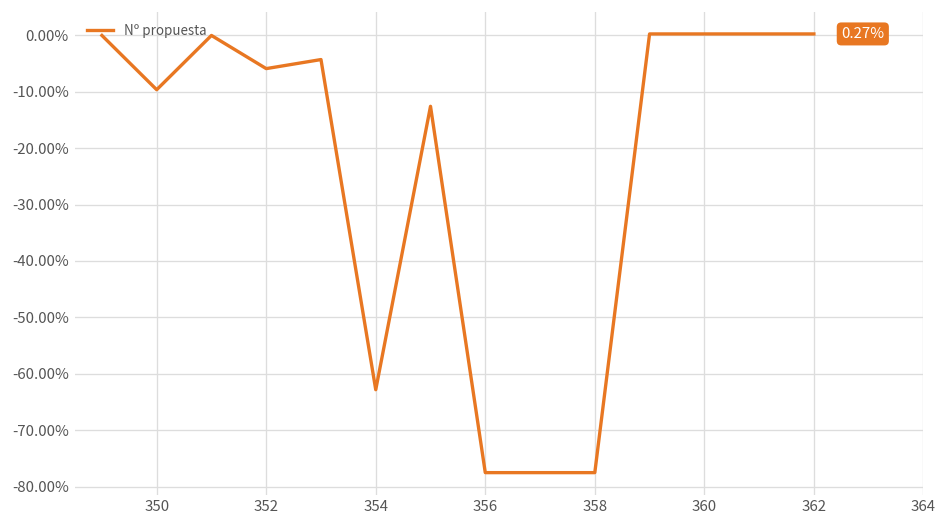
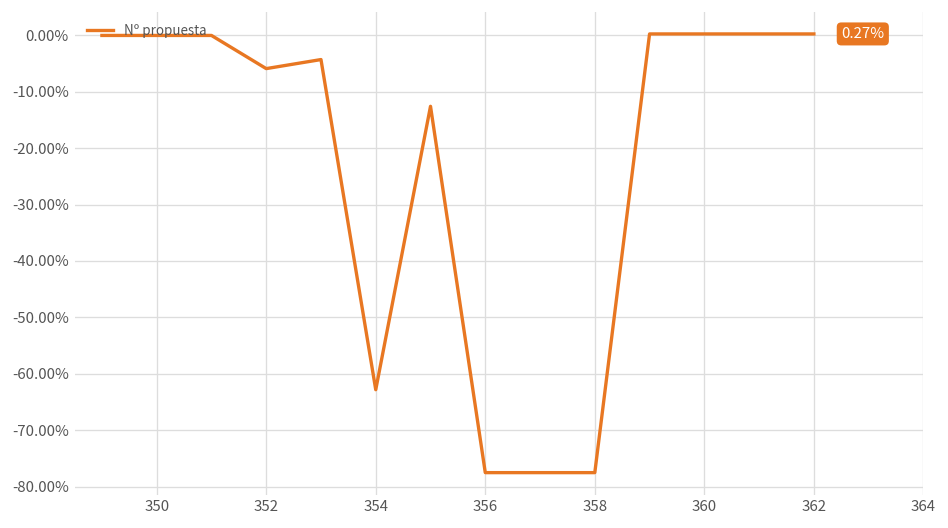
  {
-   "350": "-10%",
+   "350": "0%",
    "352": "-6%",
    "354": "-63%",
    "356": "-78%",
    "358": "-78%",
    "360": "0%"
  }
